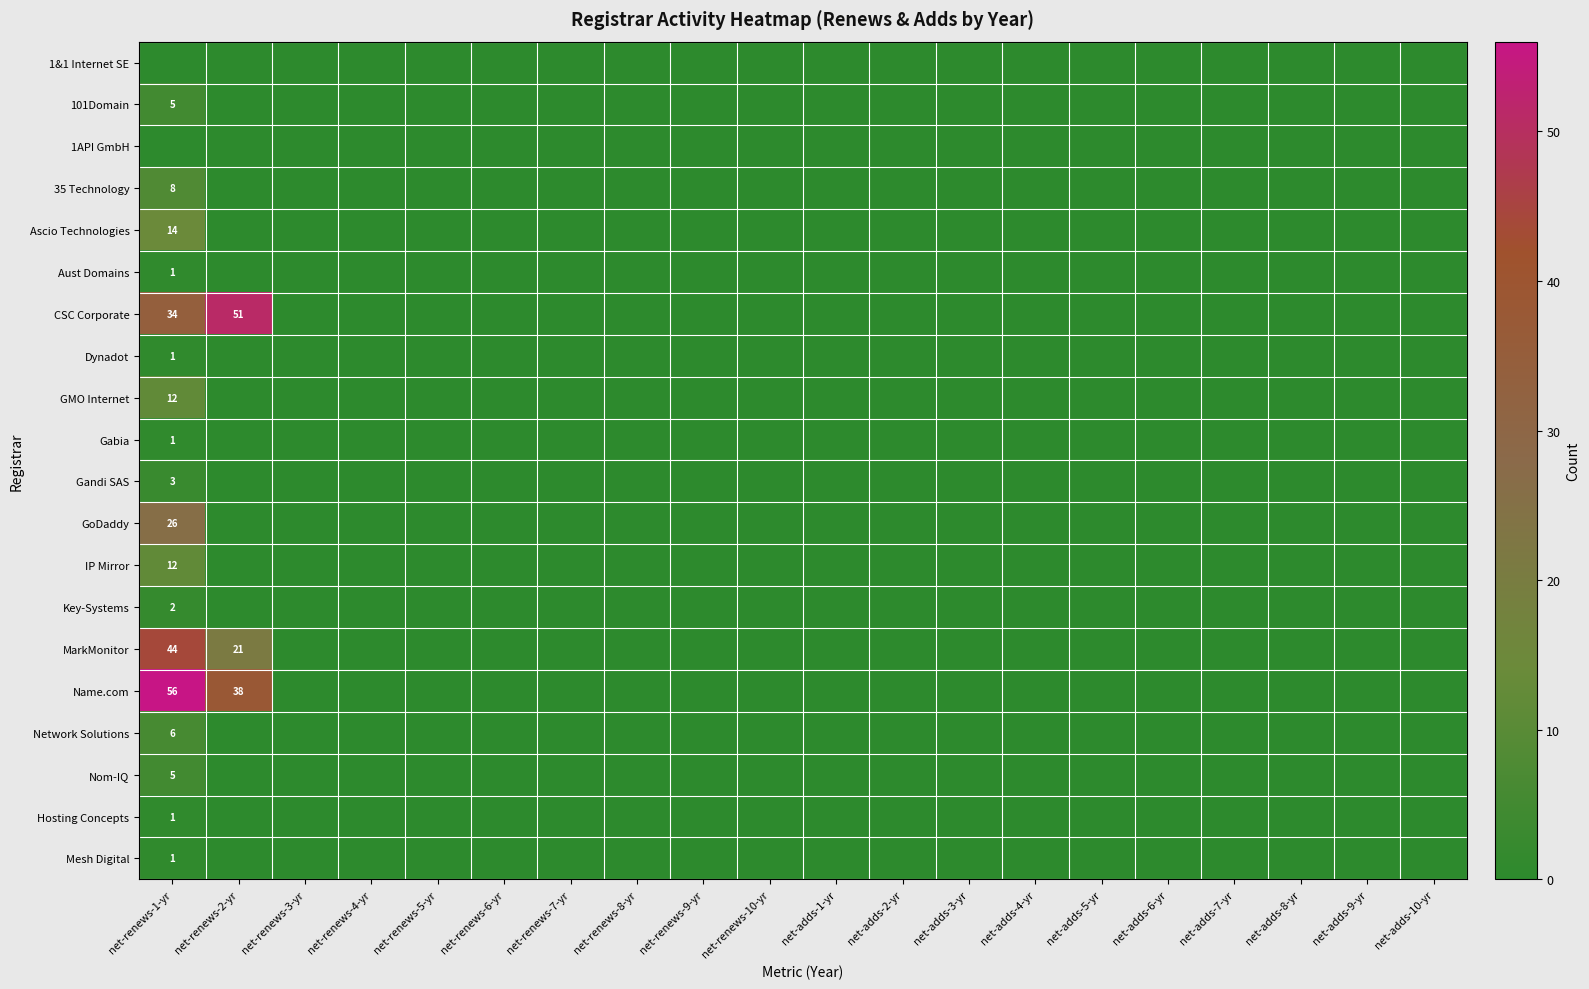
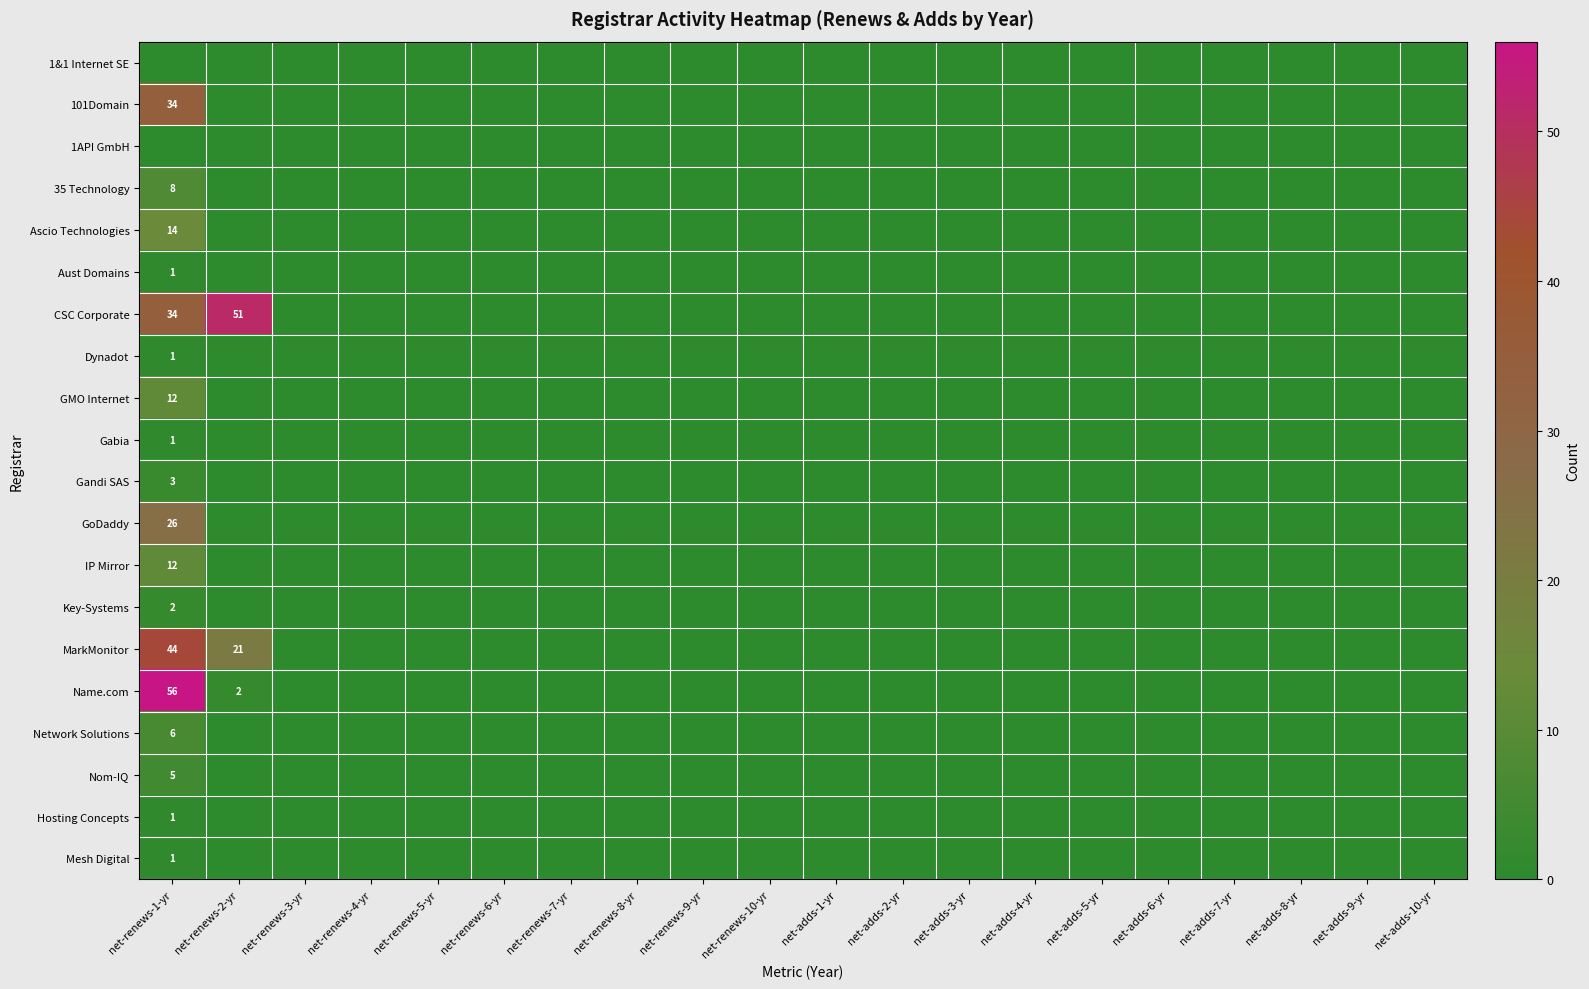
  {
    "101Domain": {
-     "net-renews-1-yr": 5
+     "net-renews-1-yr": 34
    },
    "35 Technology": {
      "net-renews-1-yr": 8
    },
    "Ascio Technologies": {
      "net-renews-1-yr": 14
    },
    "Aust Domains": {
      "net-renews-1-yr": 1
    },
    "CSC Corporate": {
      "net-renews-1-yr": 34,
      "net-renews-2-yr": 51
    },
    "Dynadot": {
      "net-renews-1-yr": 1
    },
    "GMO Internet": {
      "net-renews-1-yr": 12
    },
    "Gabia": {
      "net-renews-1-yr": 1
    },
    "Gandi SAS": {
      "net-renews-1-yr": 3
    },
    "GoDaddy": {
      "net-renews-1-yr": 26
    },
    "IP Mirror": {
      "net-renews-1-yr": 12
    },
    "Key-Systems": {
      "net-renews-1-yr": 2
    },
    "MarkMonitor": {
      "net-renews-1-yr": 44,
      "net-renews-2-yr": 21
    },
    "Name.com": {
      "net-renews-1-yr": 56,
-     "net-renews-2-yr": 38
+     "net-renews-2-yr": 2
    },
    "Network Solutions": {
      "net-renews-1-yr": 6
    },
    "Nom-IQ": {
      "net-renews-1-yr": 5
    },
    "Hosting Concepts": {
      "net-renews-1-yr": 1
    },
    "Mesh Digital": {
      "net-renews-1-yr": 1
    }
  }
